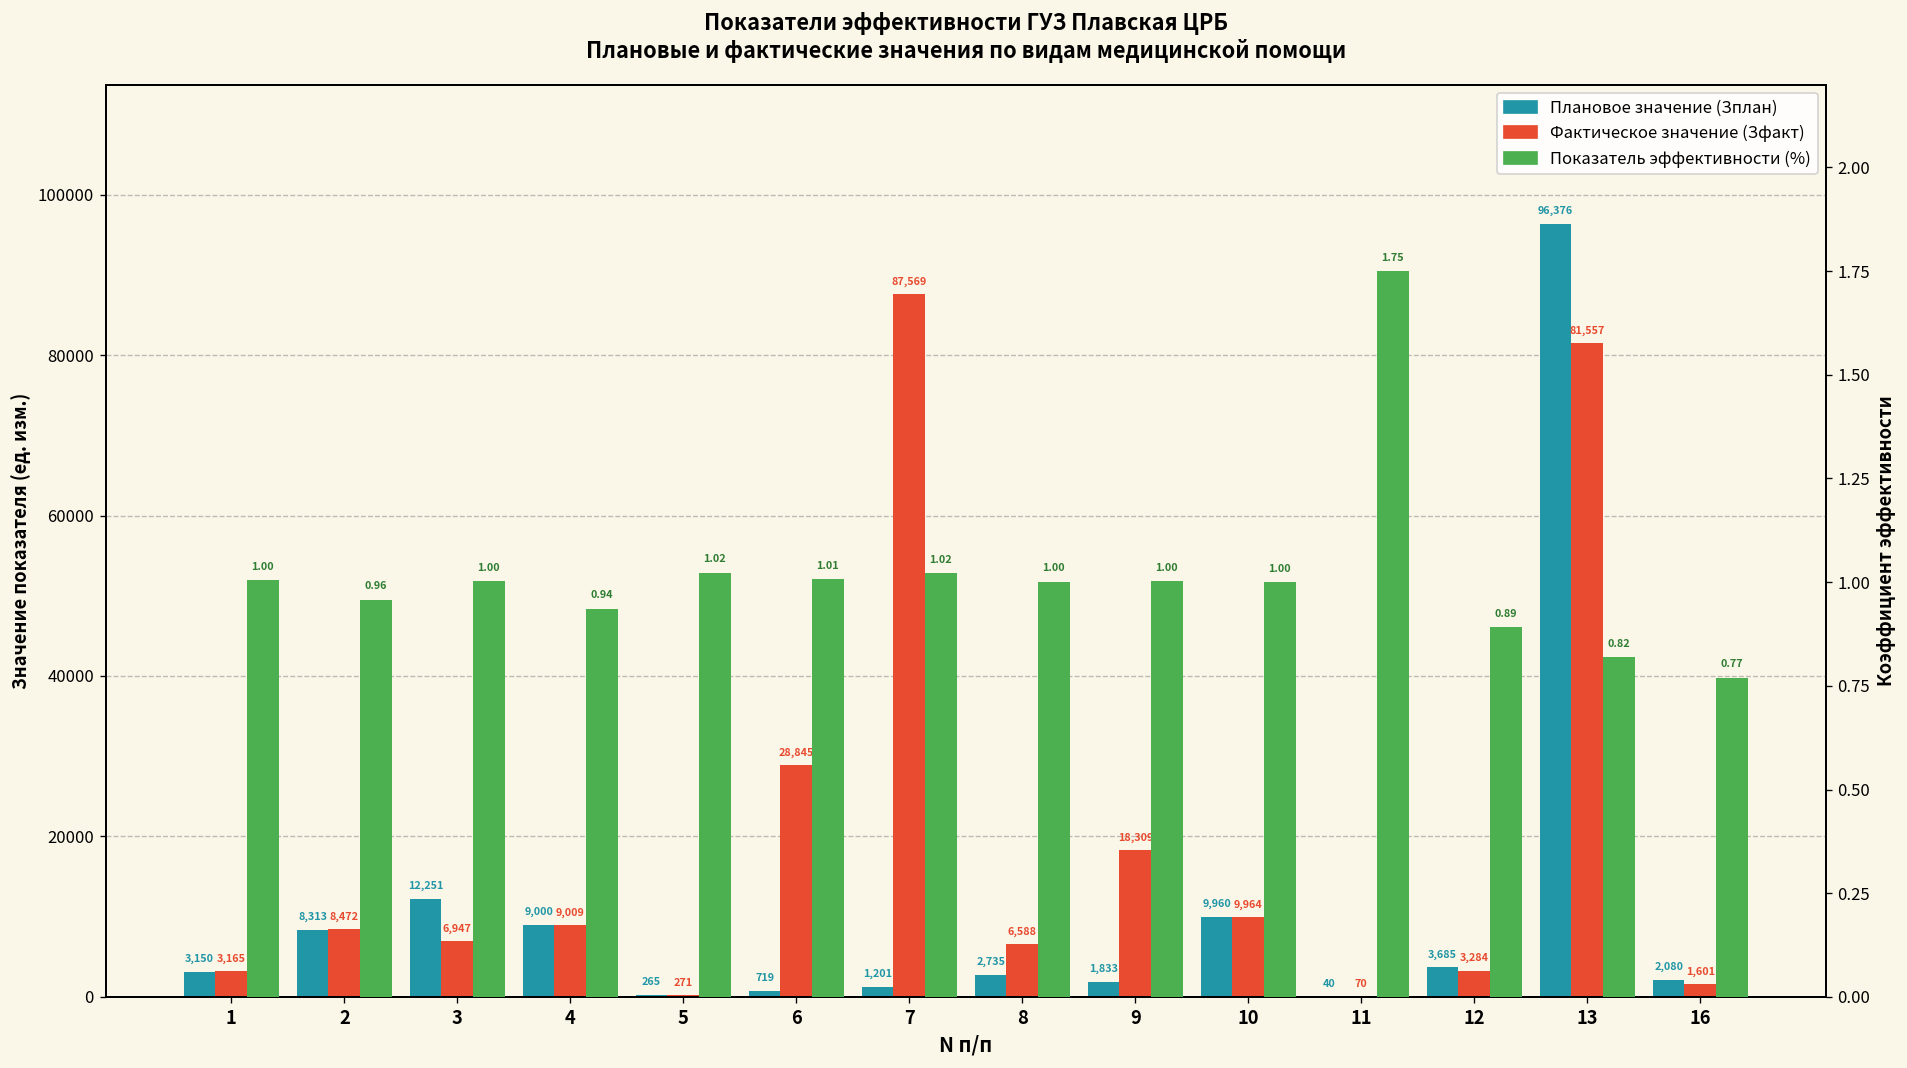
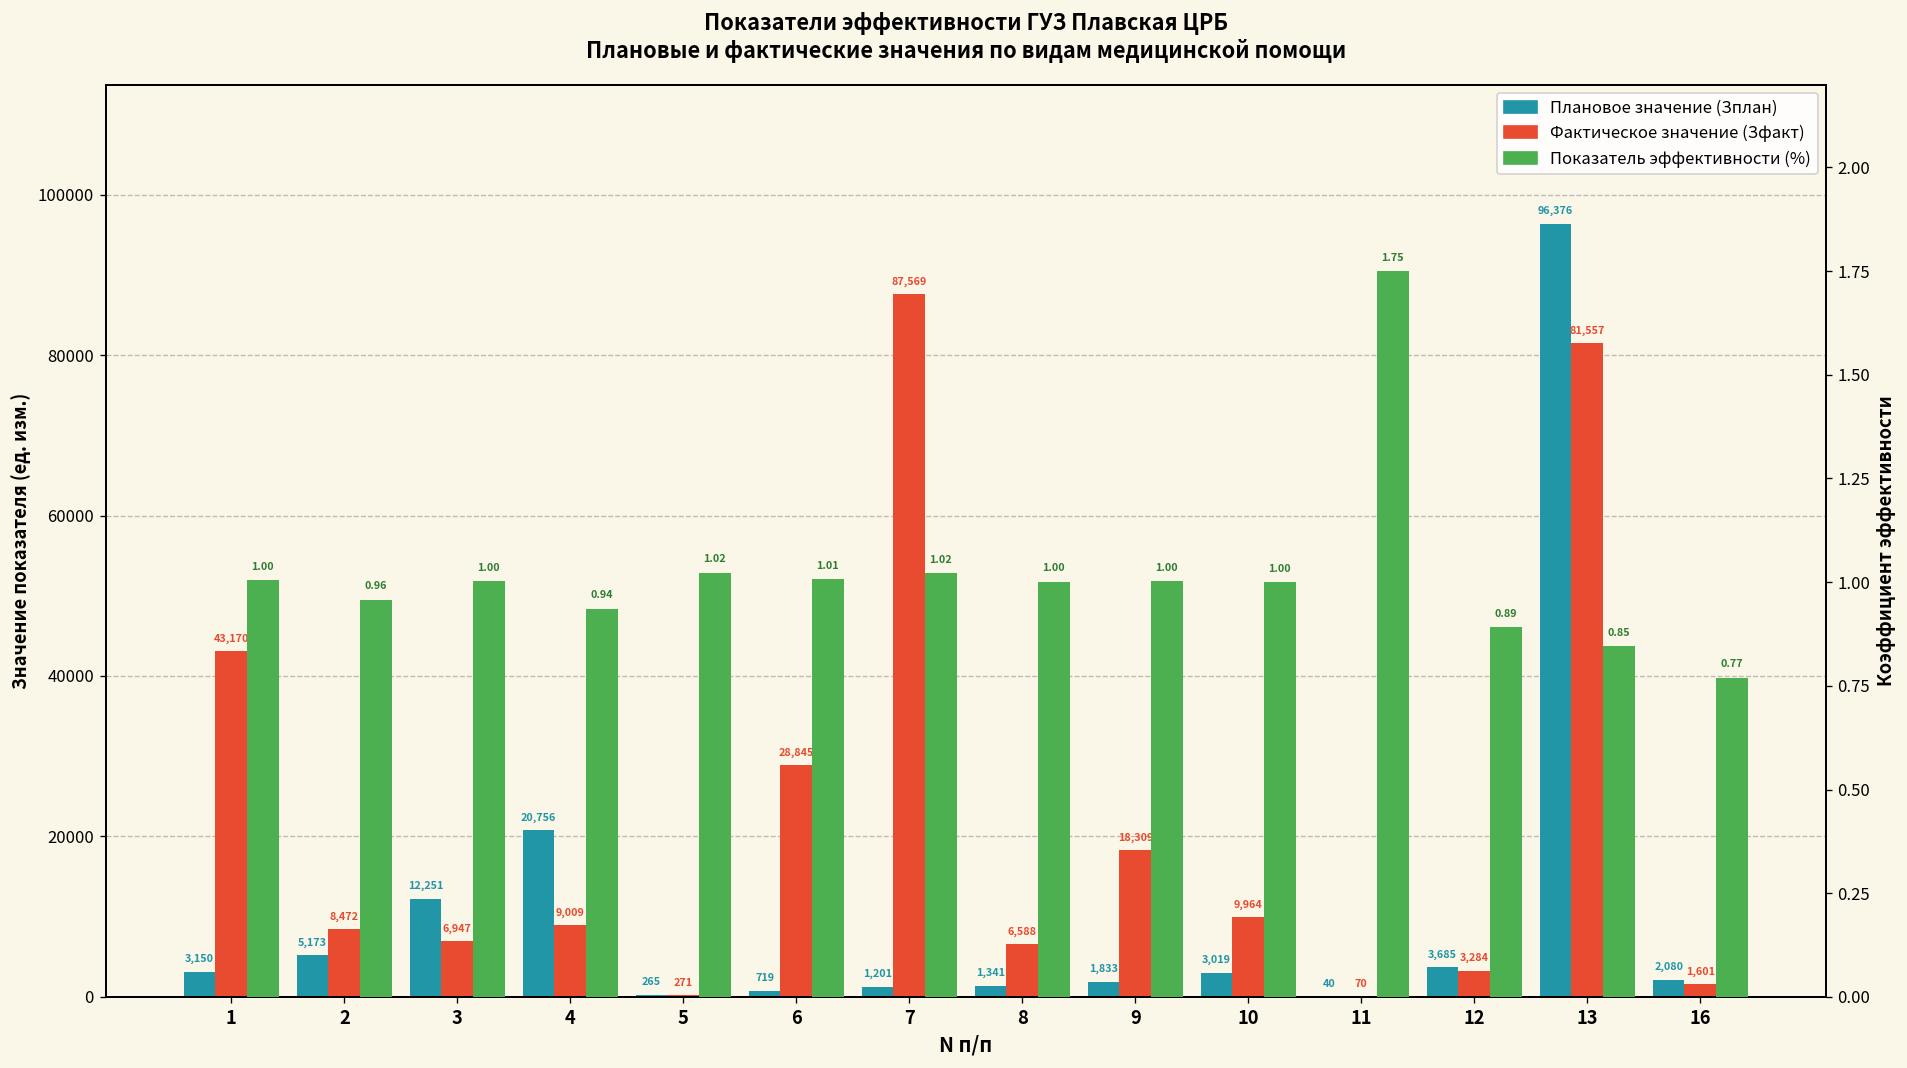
  {
    "Плановое значение (Зплан)": {
      "1": "3,150",
-     "2": "8,313",
+     "2": "5,173",
      "3": "12,251",
-     "4": "9,000",
+     "4": "20,756",
      "5": "265",
      "6": "719",
      "7": "1,201",
-     "8": "2,735",
+     "8": "1,341",
      "9": "1,833",
-     "10": "9,960",
+     "10": "3,019",
      "11": "40",
      "12": "3,685",
      "13": "96,376",
      "16": "2,080"
    },
    "Фактическое значение (Зфакт)": {
-     "1": "3,165",
+     "1": "43,170",
      "2": "8,472",
      "3": "6,947",
      "4": "9,009",
      "5": "271",
      "6": "28,845",
      "7": "87,569",
      "8": "6,588",
      "9": "18,309",
      "10": "9,964",
      "11": "70",
      "12": "3,284",
      "13": "81,557",
      "16": "1,601"
    },
    "Показатель эффективности (%)": {
      "1": "1.00",
      "2": "0.96",
      "3": "1.00",
      "4": "0.94",
      "5": "1.02",
      "6": "1.01",
      "7": "1.02",
      "8": "1.00",
      "9": "1.00",
      "10": "1.00",
      "11": "1.75",
      "12": "0.89",
-     "13": "0.82",
+     "13": "0.85",
      "16": "0.77"
    }
  }
